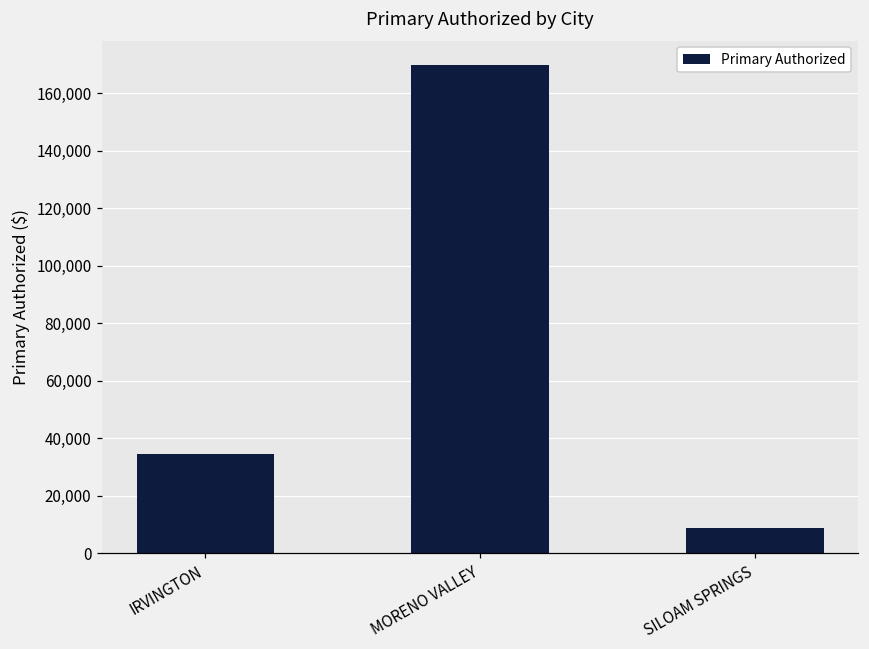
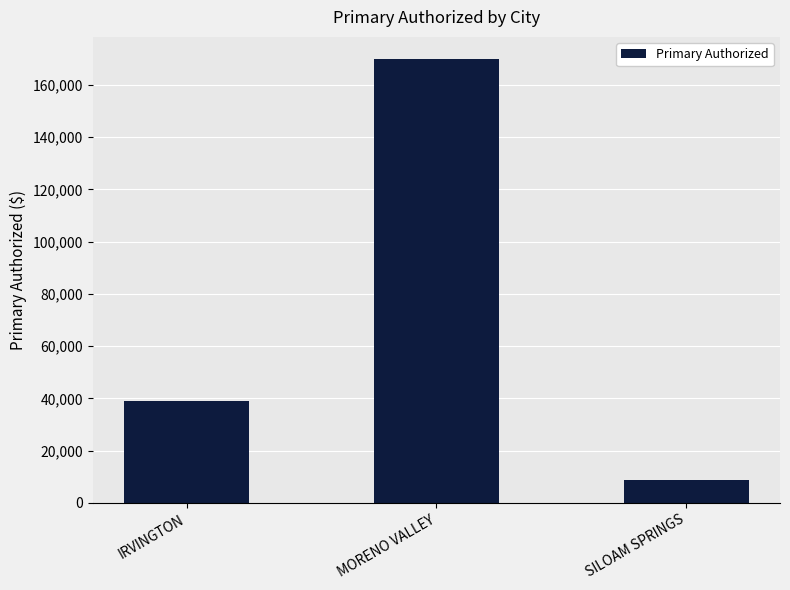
  {
-   "IRVINGTON": "35,000",
+   "IRVINGTON": "39,000",
    "MORENO VALLEY": "170,000",
    "SILOAM SPRINGS": "9,000"
  }
